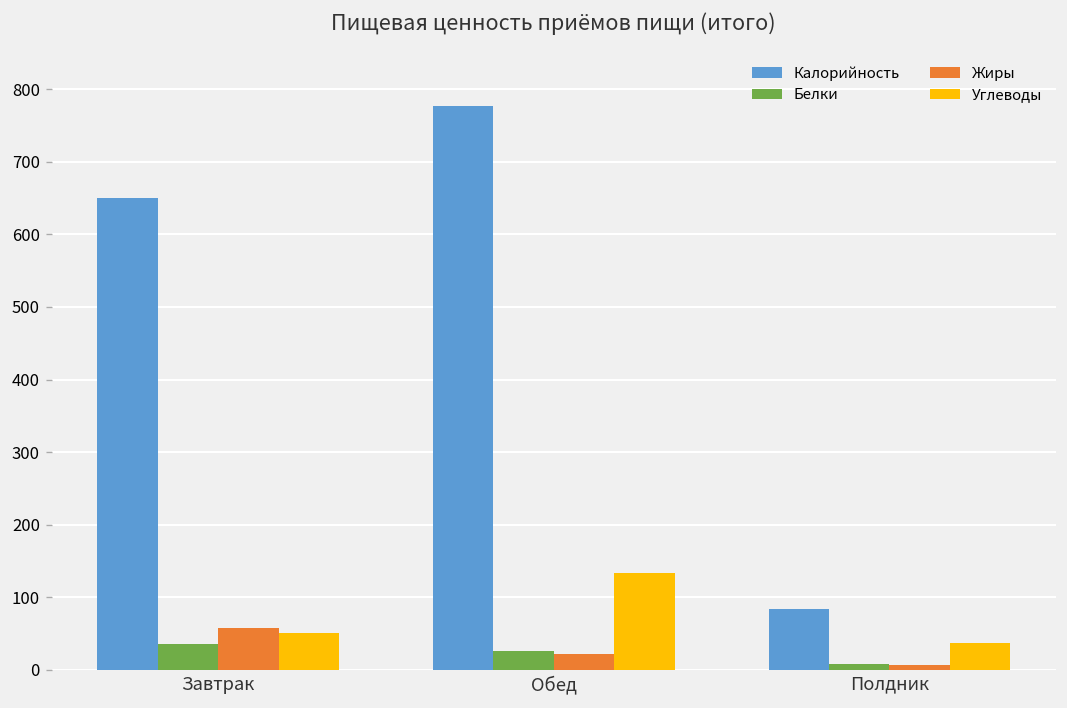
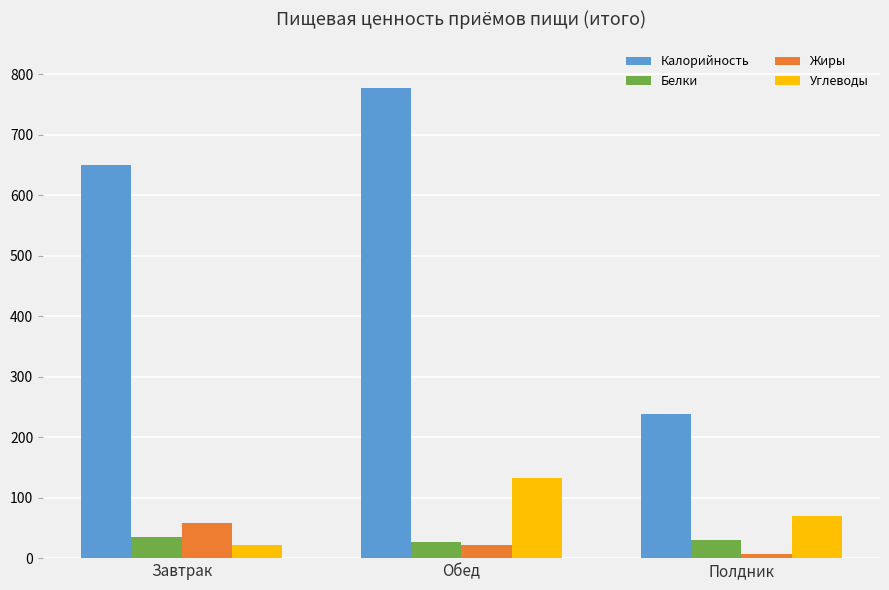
  {
    "Калорийность": {
      "Завтрак": 650,
      "Обед": 780,
-     "Полдник": 80
+     "Полдник": 240
    },
    "Белки": {
      "Завтрак": 40,
      "Обед": 30,
-     "Полдник": 10
+     "Полдник": 30
    },
    "Жиры": {
      "Завтрак": 60,
      "Обед": 20,
      "Полдник": 10
    },
    "Углеводы": {
-     "Завтрак": 50,
+     "Завтрак": 20,
      "Обед": 130,
-     "Полдник": 40
+     "Полдник": 70
    }
  }
